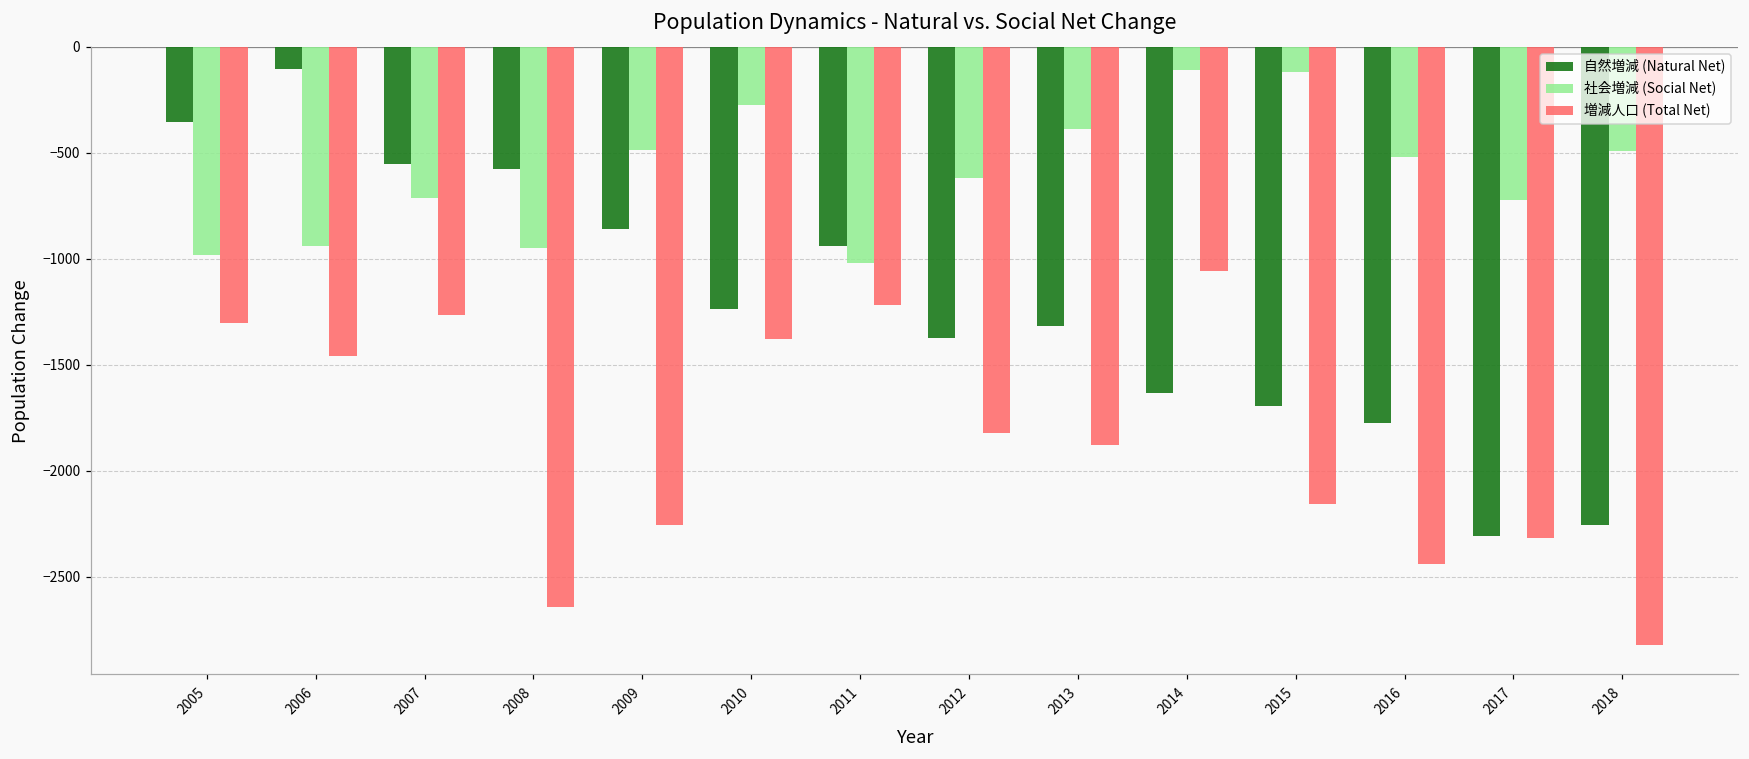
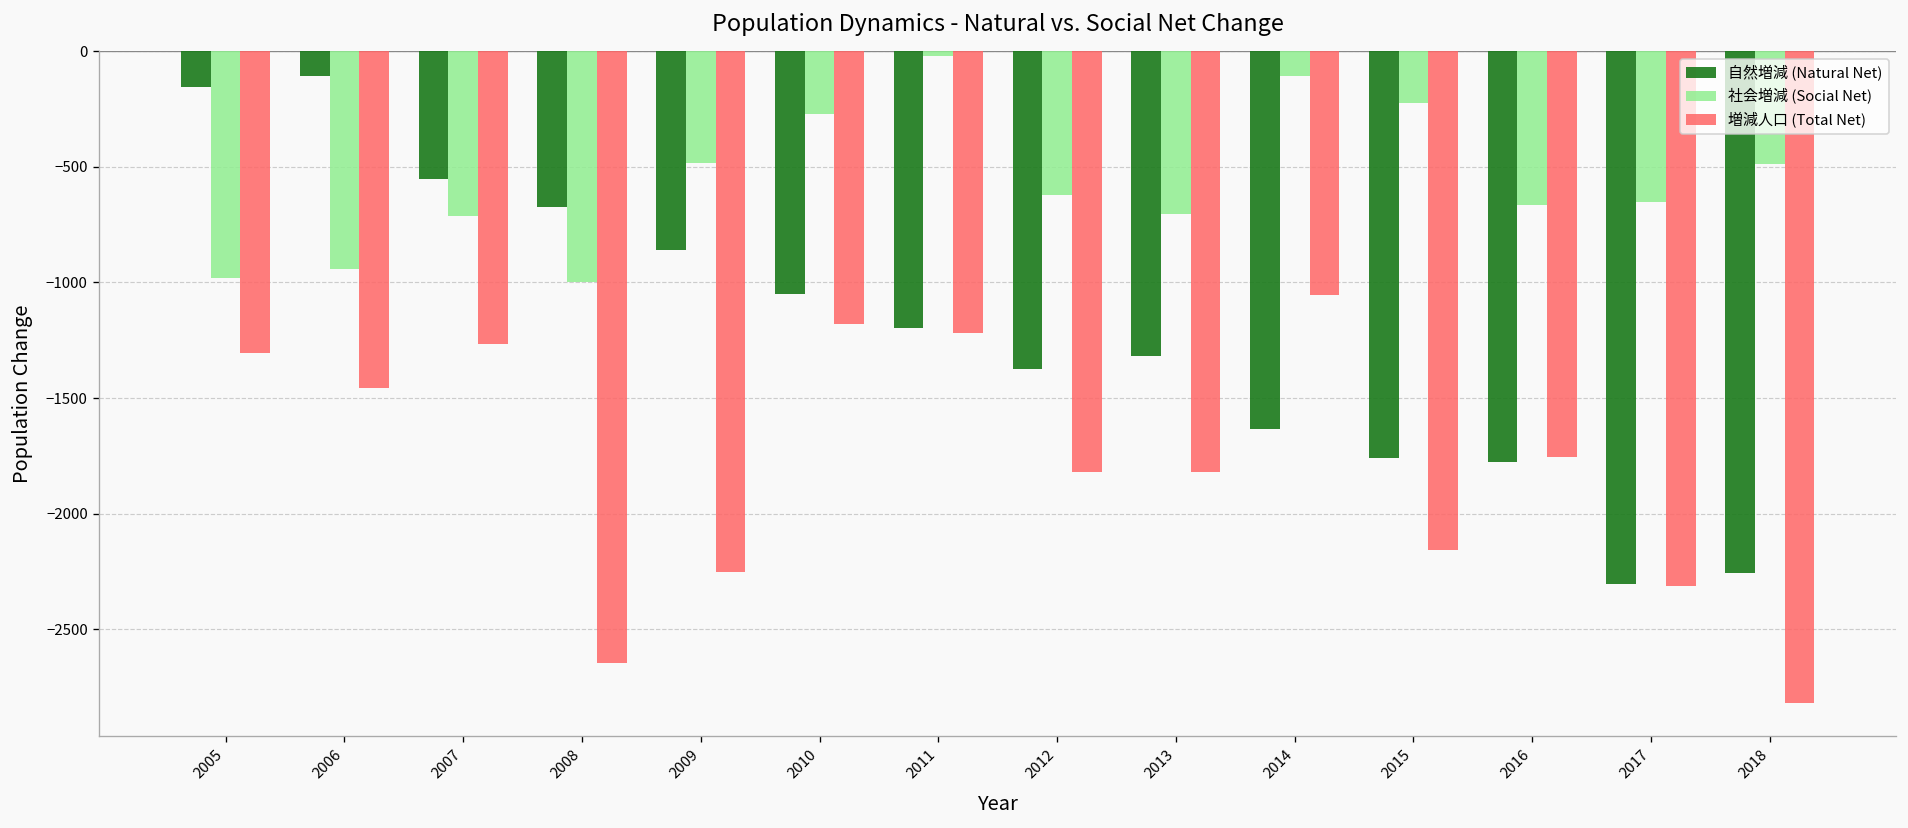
  {
    "自然増減 (Natural Net)": {
-     "2005": -360,
+     "2005": -160,
      "2006": -110,
      "2007": -550,
-     "2008": -580,
+     "2008": -680,
      "2009": -860,
-     "2010": -1230,
-     "2011": -940,
+     "2010": -1050,
+     "2011": -1200,
      "2012": -1370,
      "2013": -1320,
      "2014": -1630,
-     "2015": -1690,
+     "2015": -1760,
      "2016": -1770,
      "2017": -2310,
      "2018": -2250
    },
    "社会増減 (Social Net)": {
      "2005": -980,
      "2006": -940,
      "2007": -710,
-     "2008": -950,
+     "2008": -1000,
      "2009": -490,
      "2010": -270,
-     "2011": -1020,
+     "2011": -20,
      "2012": -620,
-     "2013": -390,
+     "2013": -700,
      "2014": -110,
-     "2015": -120,
-     "2016": -520,
-     "2017": -720,
+     "2015": -230,
+     "2016": -670,
+     "2017": -650,
      "2018": -490
    },
    "増減人口 (Total Net)": {
      "2005": -1300,
      "2006": -1460,
      "2007": -1270,
      "2008": -2640,
      "2009": -2250,
-     "2010": -1380,
+     "2010": -1180,
      "2011": -1220,
      "2012": -1820,
-     "2013": -1880,
+     "2013": -1820,
      "2014": -1060,
      "2015": -2160,
-     "2016": -2440,
+     "2016": -1760,
      "2017": -2310,
      "2018": -2820
    }
  }
